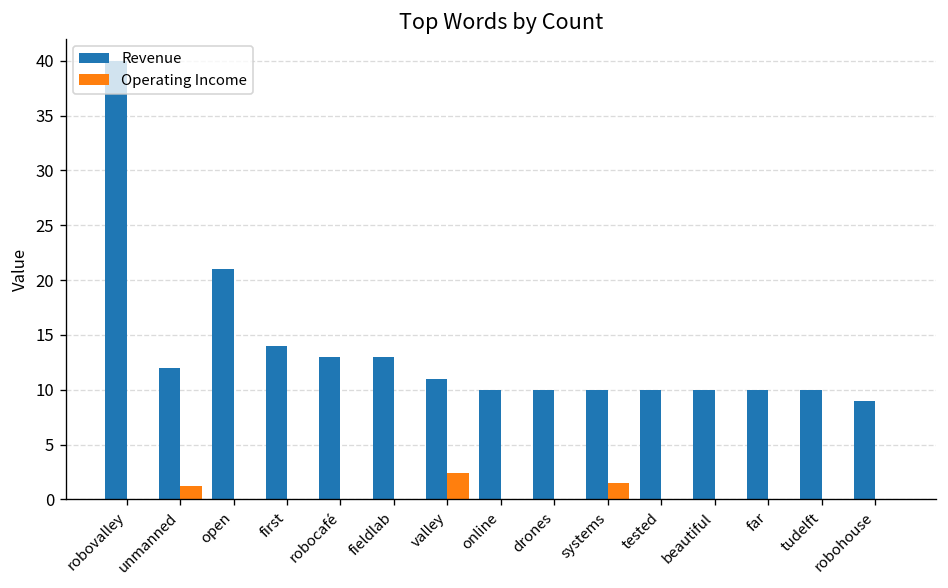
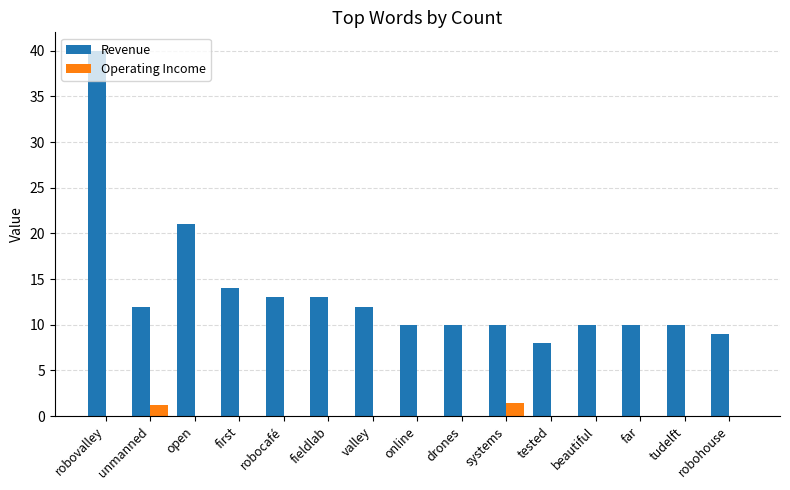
  {
    "Revenue": {
      "unmanned": 12,
      "open": 21,
      "first": 14,
      "robocafé": 13,
      "fieldlab": 13,
-     "valley": 11,
+     "valley": 12,
      "online": 10,
      "drones": 10,
      "systems": 10,
-     "tested": 10,
+     "tested": 8,
      "beautiful": 10,
      "far": 10,
      "tudelft": 10,
      "robohouse": 9
    },
    "Operating Income": {
      "unmanned": 1,
-     "valley": 2,
+     "valley": 0,
      "systems": 1
    }
  }
